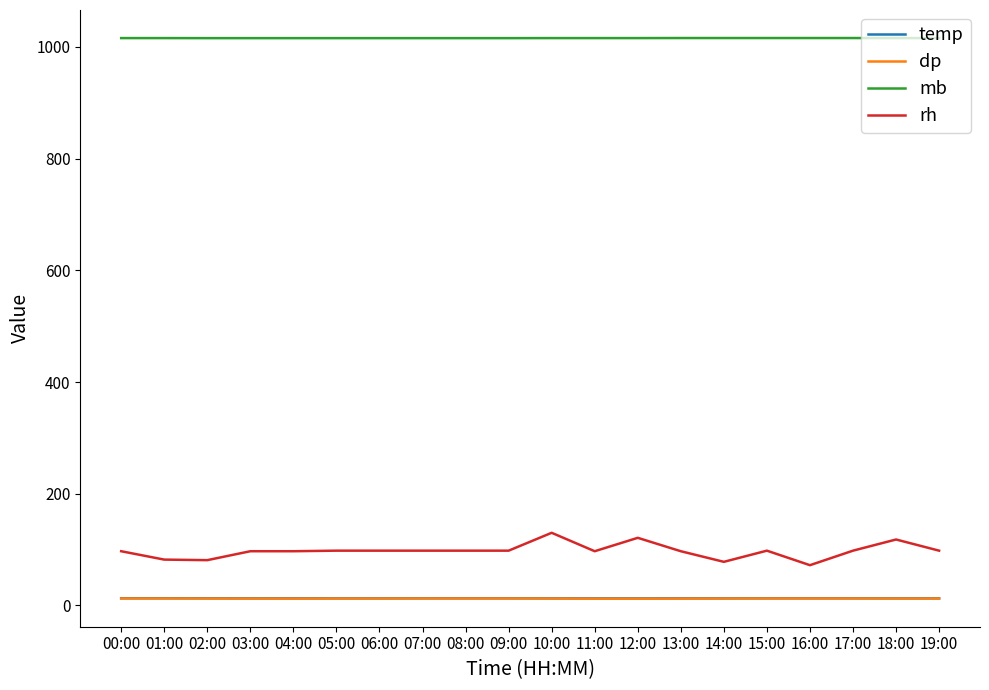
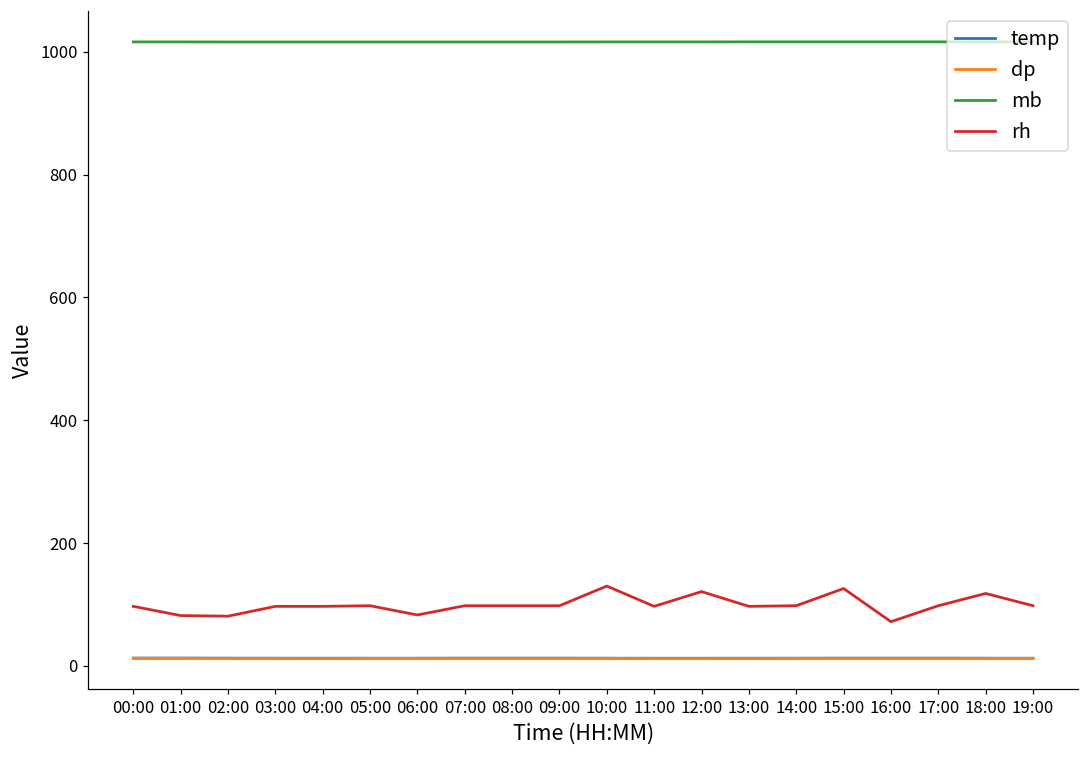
  {
    "mb": {
      "00:00": 1020,
      "01:00": 1020,
      "02:00": 1020,
      "03:00": 1020,
      "04:00": 1020,
      "05:00": 1020,
      "06:00": 1020,
      "07:00": 1020,
      "08:00": 1020,
      "09:00": 1020,
      "10:00": 1020,
      "11:00": 1020,
      "12:00": 1020,
      "13:00": 1020,
      "14:00": 1020,
      "15:00": 1020,
      "16:00": 1020,
      "17:00": 1020
    },
    "rh": {
      "00:00": 100,
      "01:00": 80,
      "02:00": 80,
      "03:00": 100,
      "04:00": 100,
      "05:00": 100,
-     "06:00": 100,
+     "06:00": 80,
      "07:00": 100,
      "08:00": 100,
      "09:00": 100,
      "10:00": 130,
      "11:00": 100,
      "12:00": 120,
      "13:00": 100,
-     "14:00": 80,
-     "15:00": 100,
+     "14:00": 100,
+     "15:00": 130,
      "16:00": 70,
      "17:00": 100,
      "18:00": 120,
      "19:00": 100
    }
  }
